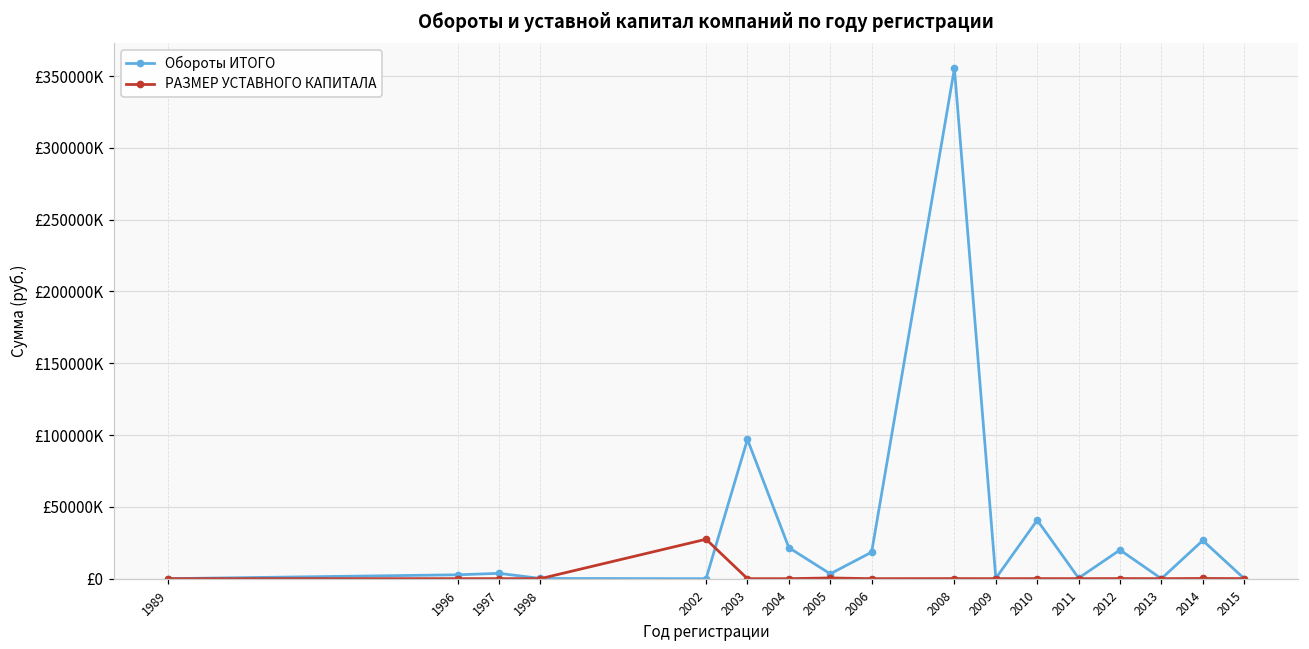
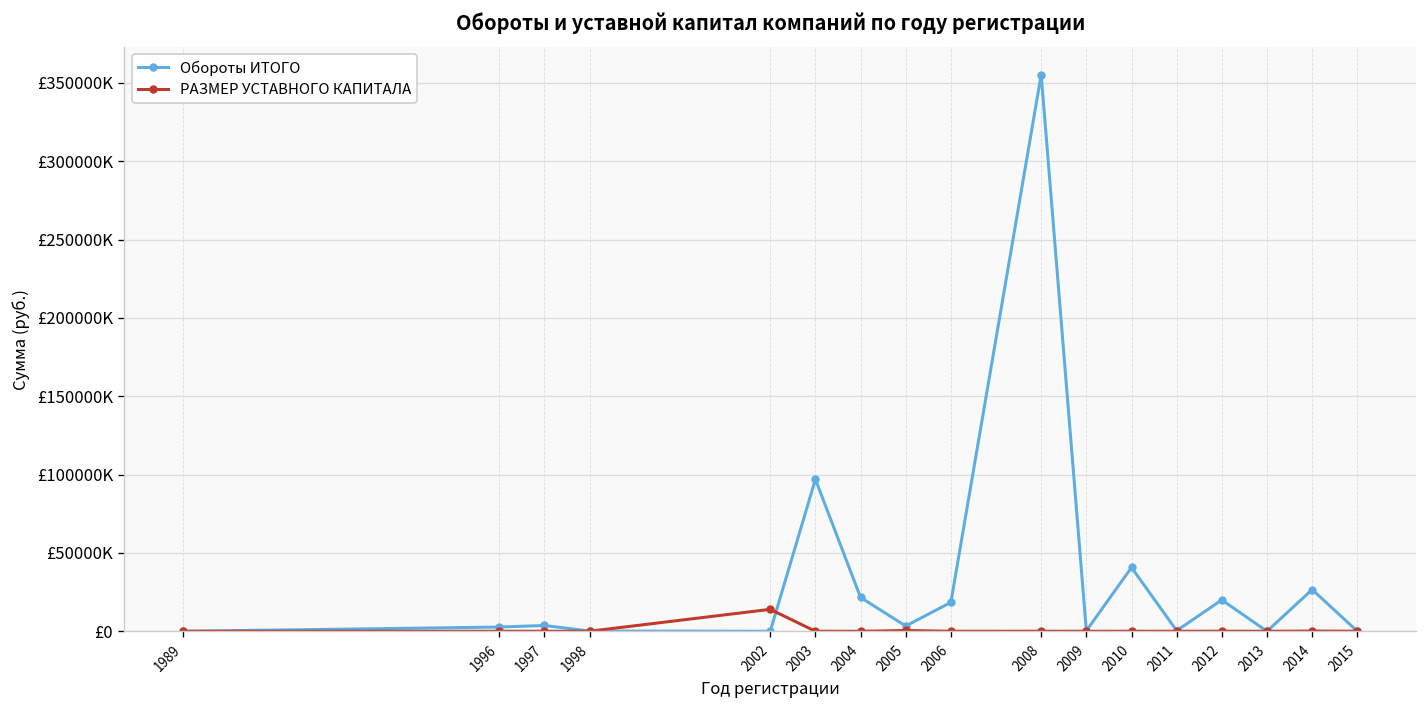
  {
    "Обороты ИТОГО": {
      "1996": "£3000000",
      "1997": "£4000000",
      "2002": "£0",
      "2003": "£97000000",
      "2004": "£22000000",
      "2005": "£3000000",
      "2006": "£18000000",
      "2008": "£355000000",
      "2010": "£41000000",
      "2012": "£20000000",
      "2014": "£27000000"
    },
    "РАЗМЕР УСТАВНОГО КАПИТАЛА": {
      "1996": "£0",
      "1997": "£0",
-     "2002": "£27000000",
+     "2002": "£14000000",
      "2003": "£0",
      "2004": "£0",
      "2005": "£1000000",
      "2006": "£0",
      "2008": "£0",
      "2010": "£0",
      "2012": "£0",
      "2014": "£0"
    }
  }
